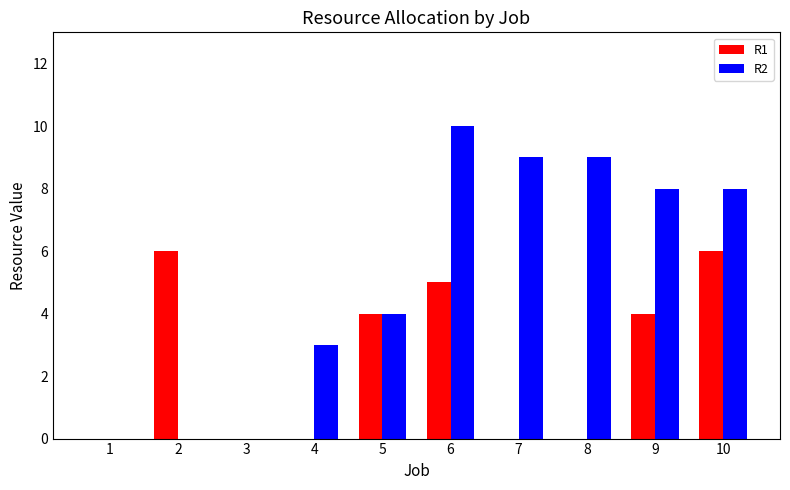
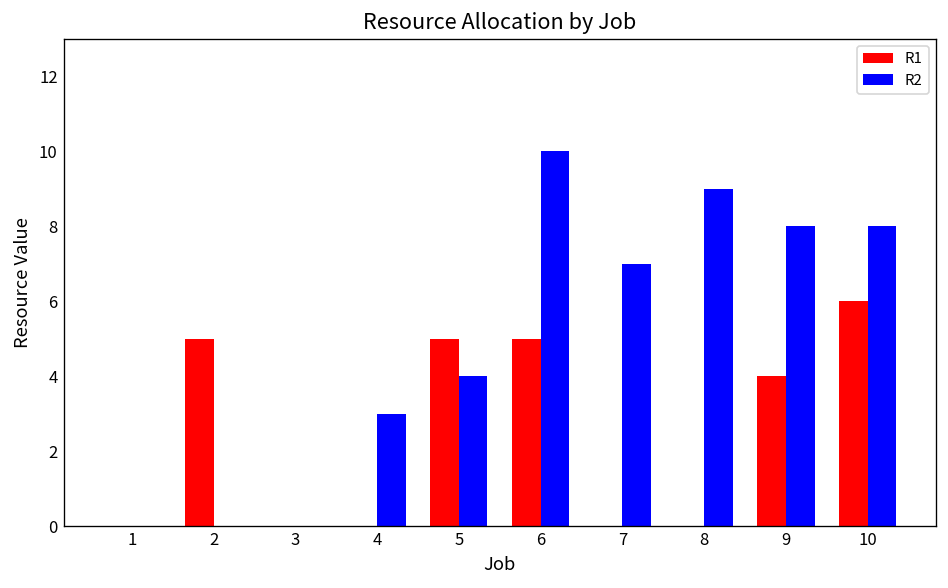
  {
    "R1": {
      "1": 0,
-     "2": 6,
+     "2": 5,
      "3": 0,
      "4": 0,
-     "5": 4,
+     "5": 5,
      "6": 5,
      "7": 0,
      "8": 0,
      "9": 4,
      "10": 6
    },
    "R2": {
      "1": 0,
      "2": 0,
      "3": 0,
      "4": 3,
      "5": 4,
      "6": 10,
-     "7": 9,
+     "7": 7,
      "8": 9,
      "9": 8,
      "10": 8
    }
  }
